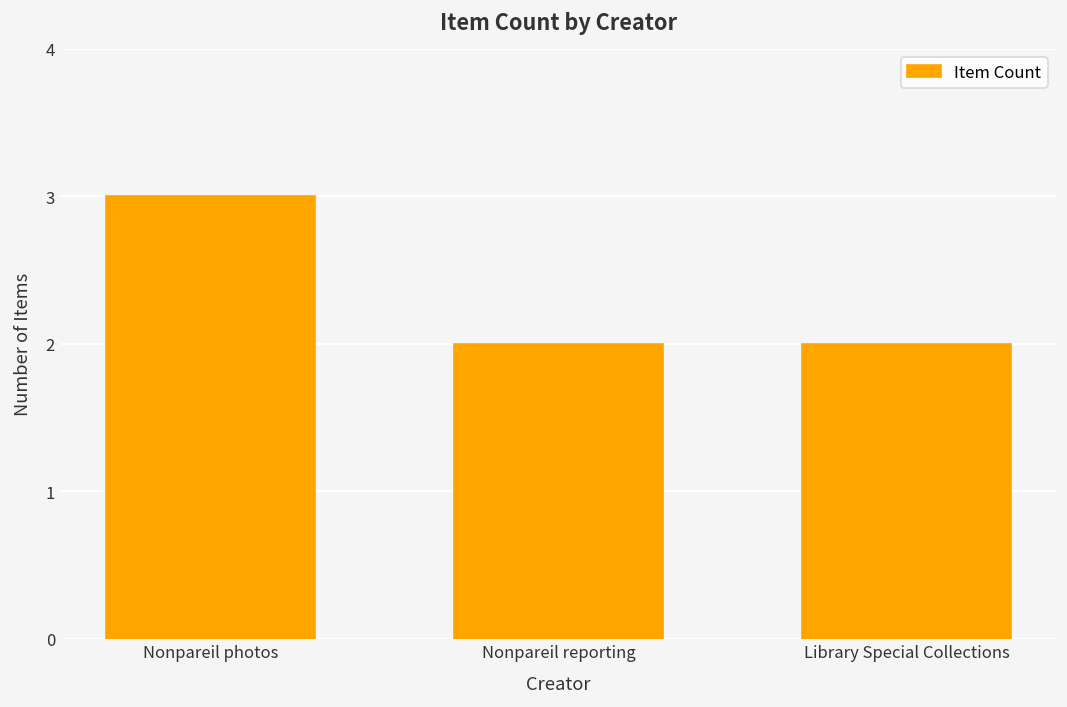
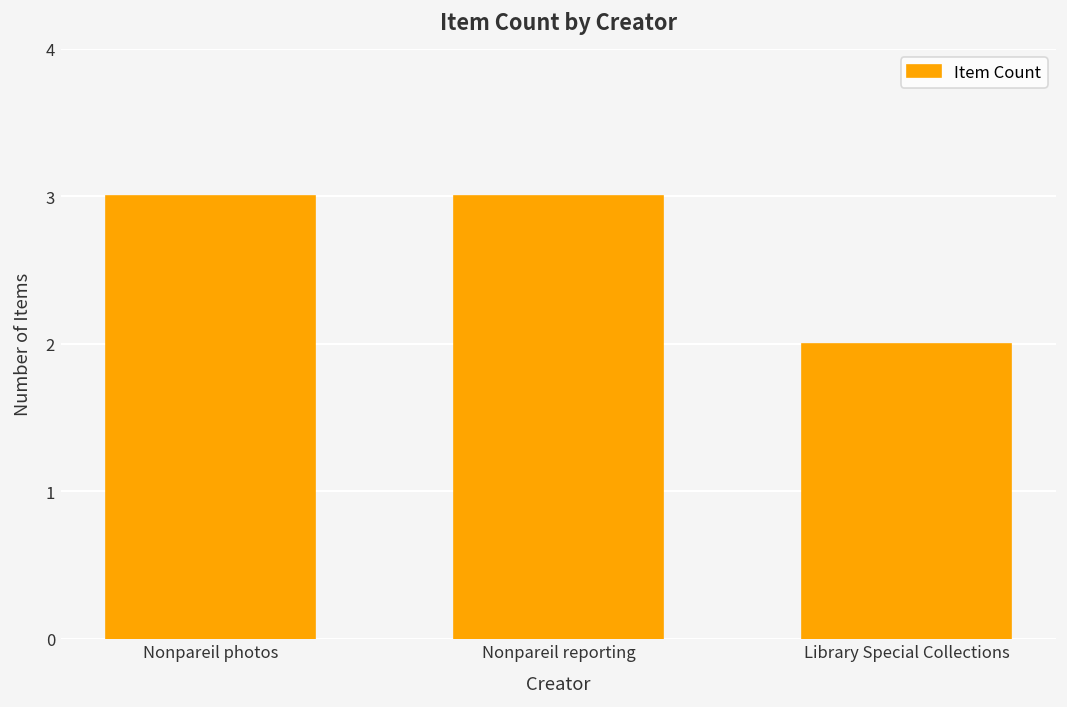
  {
    "Nonpareil photos": 3,
-   "Nonpareil reporting": 2,
+   "Nonpareil reporting": 3,
    "Library Special Collections": 2
  }
